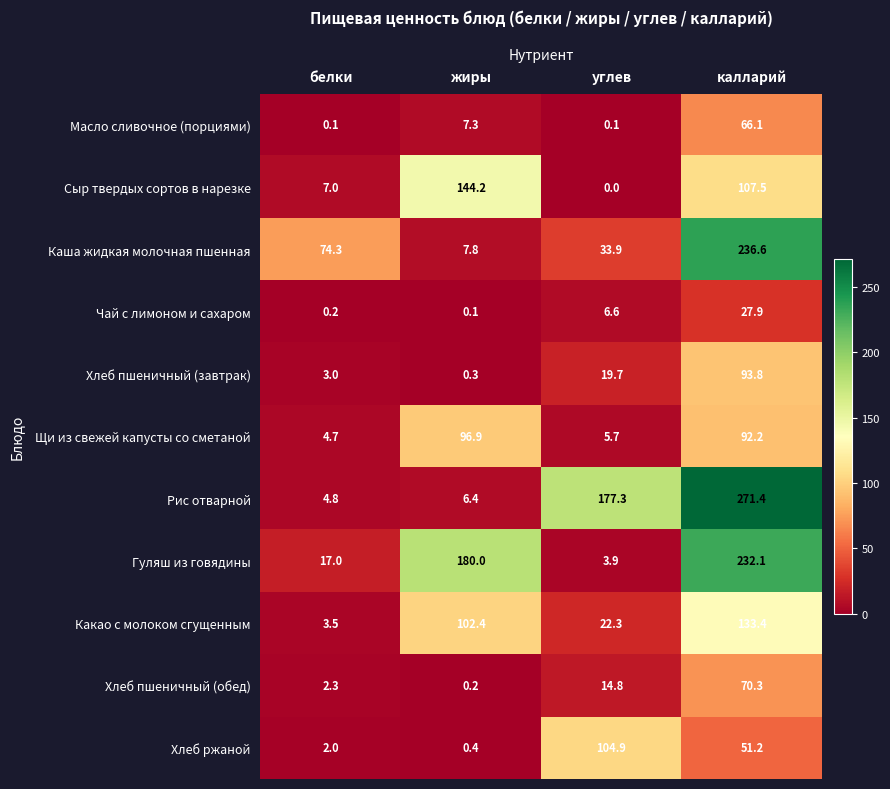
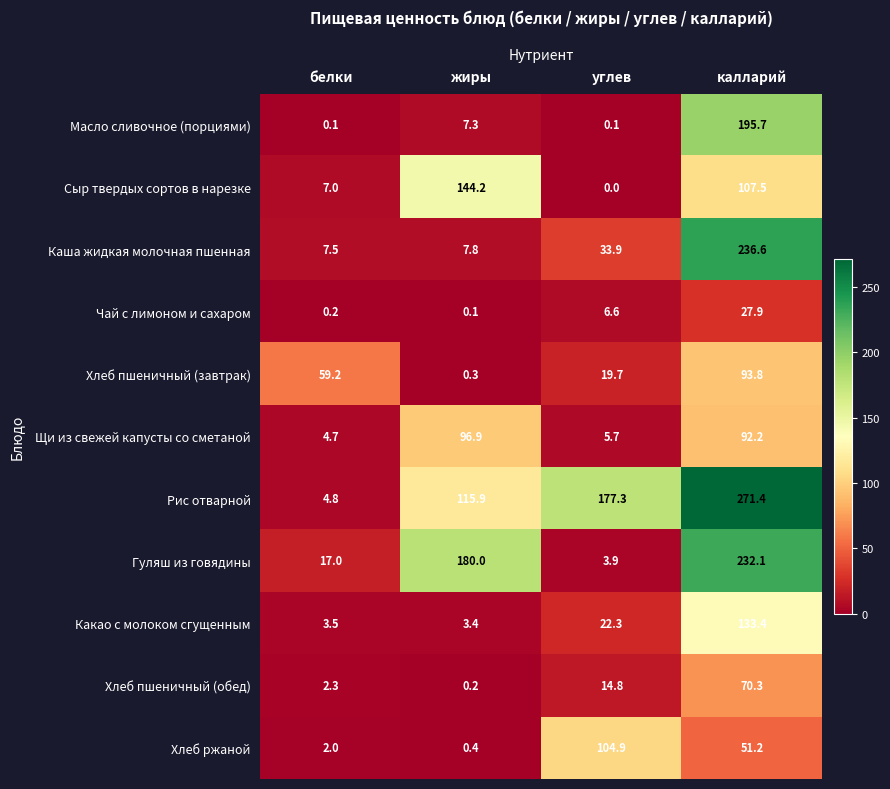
  {
    "Масло сливочное (порциями)": {
      "белки": 0.1,
      "жиры": 7.3,
      "углев": 0.1,
-     "калларий": 66.1
+     "калларий": 195.7
    },
    "Сыр твердых сортов в нарезке": {
      "белки": 7.0,
      "жиры": 144.2,
      "углев": 0.0,
      "калларий": 107.5
    },
    "Каша жидкая молочная пшенная": {
-     "белки": 74.3,
+     "белки": 7.5,
      "жиры": 7.8,
      "углев": 33.9,
      "калларий": 236.6
    },
    "Чай с лимоном и сахаром": {
      "белки": 0.2,
      "жиры": 0.1,
      "углев": 6.6,
      "калларий": 27.9
    },
    "Хлеб пшеничный (завтрак)": {
-     "белки": 3.0,
+     "белки": 59.2,
      "жиры": 0.3,
      "углев": 19.7,
      "калларий": 93.8
    },
    "Щи из свежей капусты со сметаной": {
      "белки": 4.7,
      "жиры": 96.9,
      "углев": 5.7,
      "калларий": 92.2
    },
    "Рис отварной": {
      "белки": 4.8,
-     "жиры": 6.4,
+     "жиры": 115.9,
      "углев": 177.3,
      "калларий": 271.4
    },
    "Гуляш из говядины": {
      "белки": 17.0,
      "жиры": 180.0,
      "углев": 3.9,
      "калларий": 232.1
    },
    "Какао с молоком сгущенным": {
      "белки": 3.5,
-     "жиры": 102.4,
+     "жиры": 3.4,
      "углев": 22.3,
      "калларий": 133.4
    },
    "Хлеб пшеничный (обед)": {
      "белки": 2.3,
      "жиры": 0.2,
      "углев": 14.8,
      "калларий": 70.3
    },
    "Хлеб ржаной": {
      "белки": 2.0,
      "жиры": 0.4,
      "углев": 104.9,
      "калларий": 51.2
    }
  }
